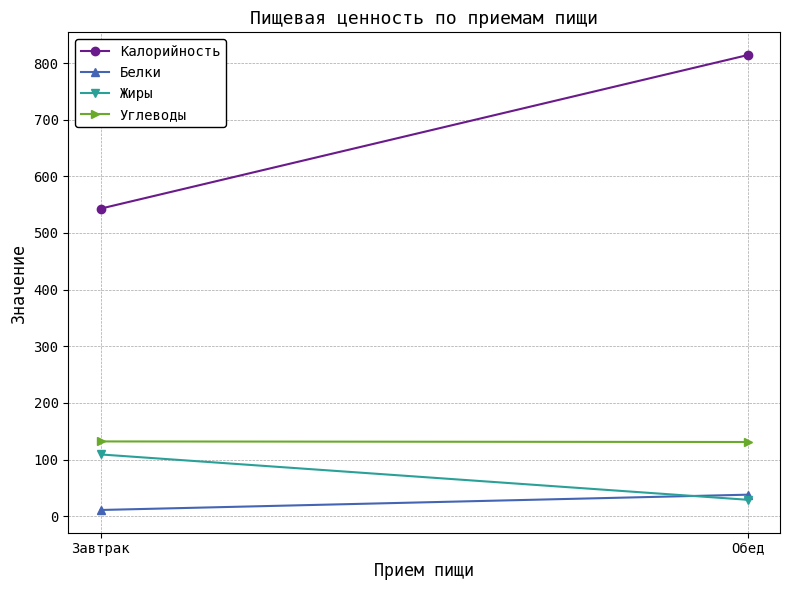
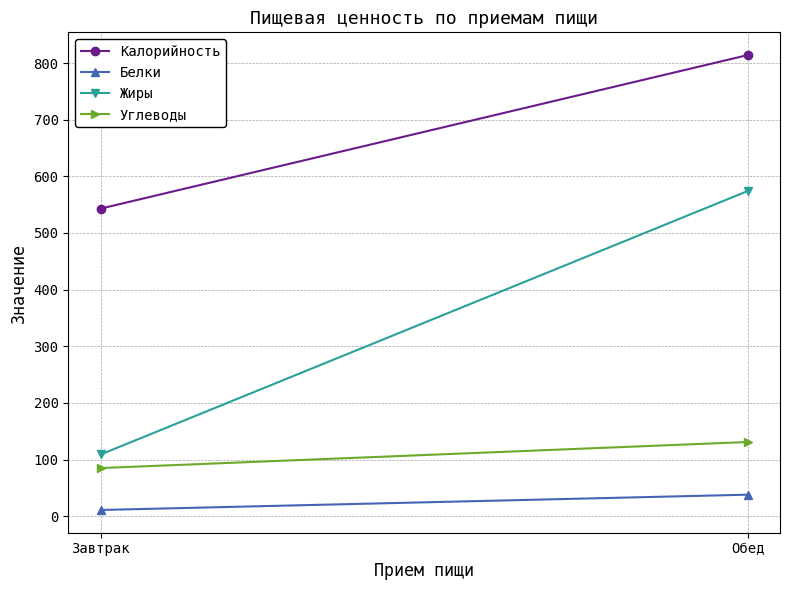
  {
    "Калорийность": {
      "Завтрак": 540,
      "Обед": 810
    },
    "Белки": {
      "Завтрак": 10,
      "Обед": 40
    },
    "Жиры": {
      "Завтрак": 110,
-     "Обед": 30
+     "Обед": 570
    },
    "Углеводы": {
-     "Завтрак": 130,
+     "Завтрак": 90,
      "Обед": 130
    }
  }
